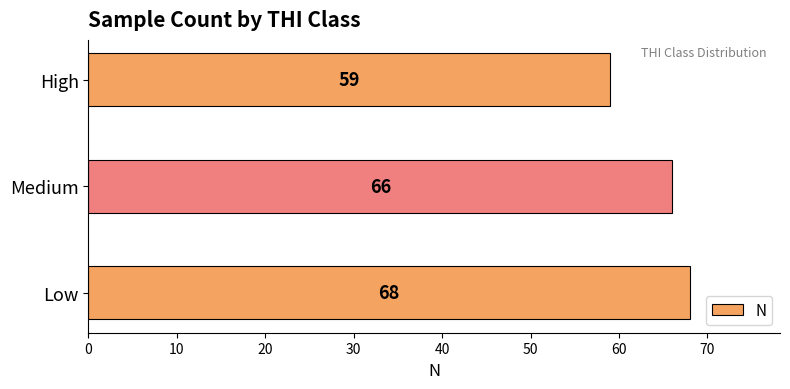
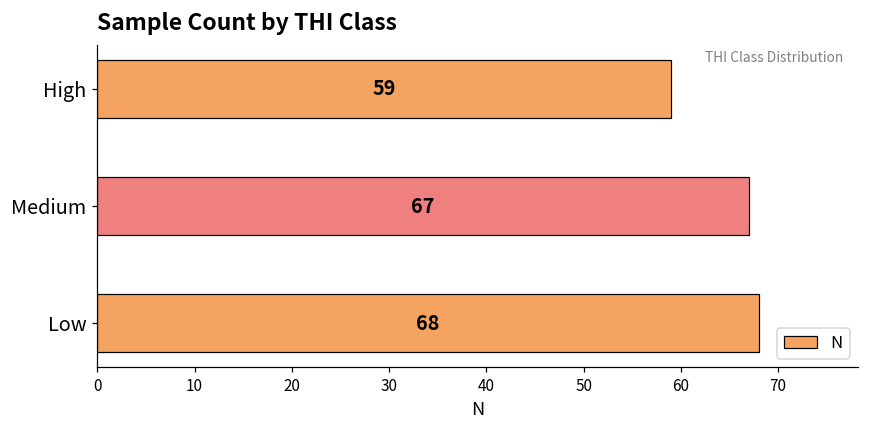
  {
    "High": 59,
-   "Medium": 66,
+   "Medium": 67,
    "Low": 68
  }
